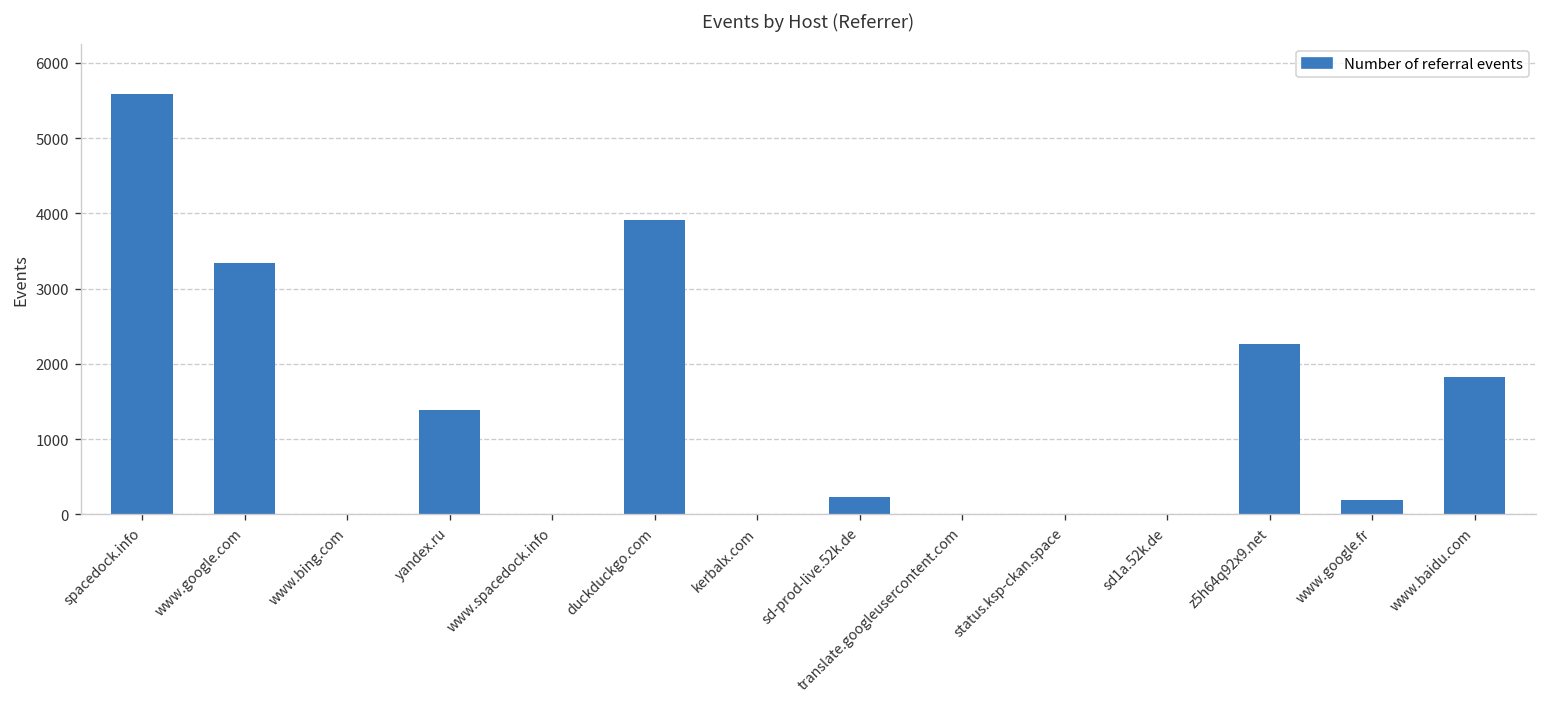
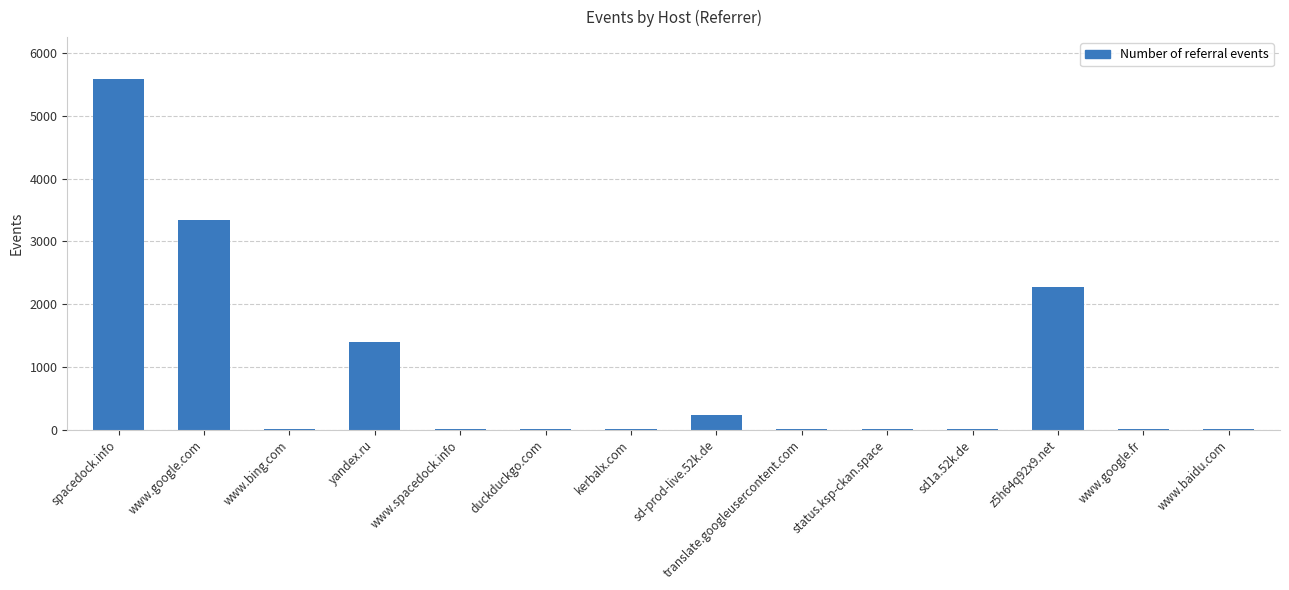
  {
    "spacedock.info": 5600,
    "www.google.com": 3300,
    "yandex.ru": 1400,
-   "duckduckgo.com": 3900,
+   "duckduckgo.com": 0,
    "sd-prod-live.52k.de": 200,
    "z5h64q92x9.net": 2300,
-   "www.google.fr": 200,
-   "www.baidu.com": 1800
+   "www.google.fr": 0,
+   "www.baidu.com": 0
  }
